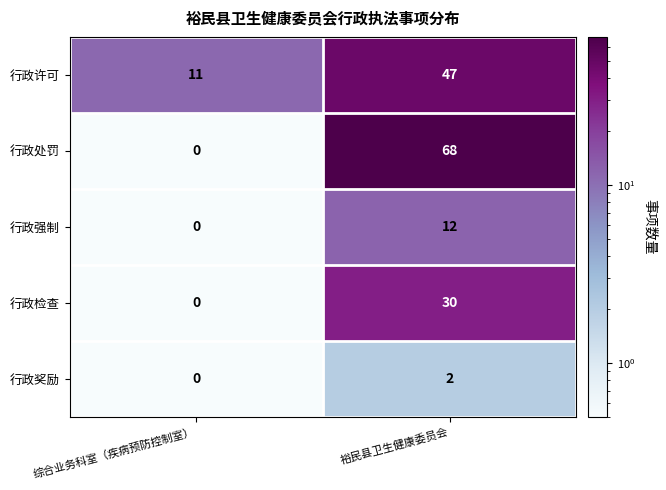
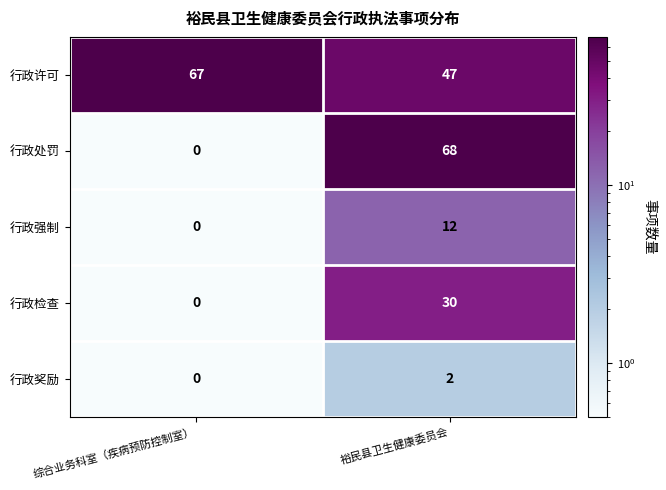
  {
    "行政许可": {
-     "综合业务科室（疾病预防控制室）": 11,
+     "综合业务科室（疾病预防控制室）": 67,
      "裕民县卫生健康委员会": 47
    },
    "行政处罚": {
      "综合业务科室（疾病预防控制室）": 0,
      "裕民县卫生健康委员会": 68
    },
    "行政强制": {
      "综合业务科室（疾病预防控制室）": 0,
      "裕民县卫生健康委员会": 12
    },
    "行政检查": {
      "综合业务科室（疾病预防控制室）": 0,
      "裕民县卫生健康委员会": 30
    },
    "行政奖励": {
      "综合业务科室（疾病预防控制室）": 0,
      "裕民县卫生健康委员会": 2
    }
  }
